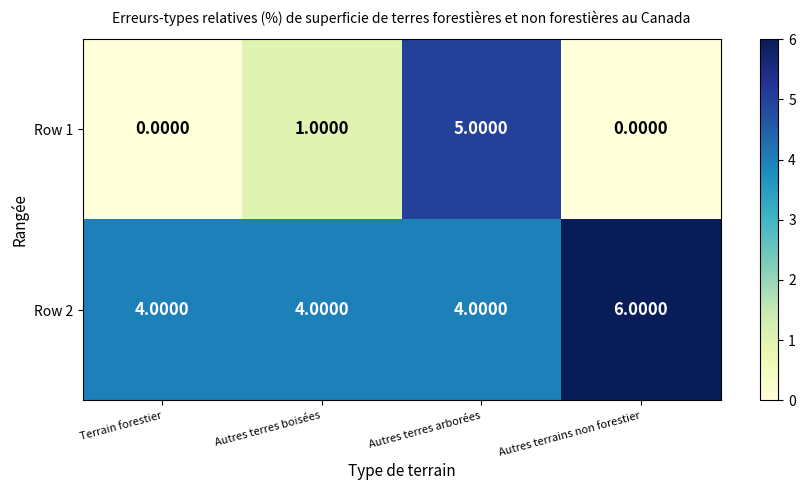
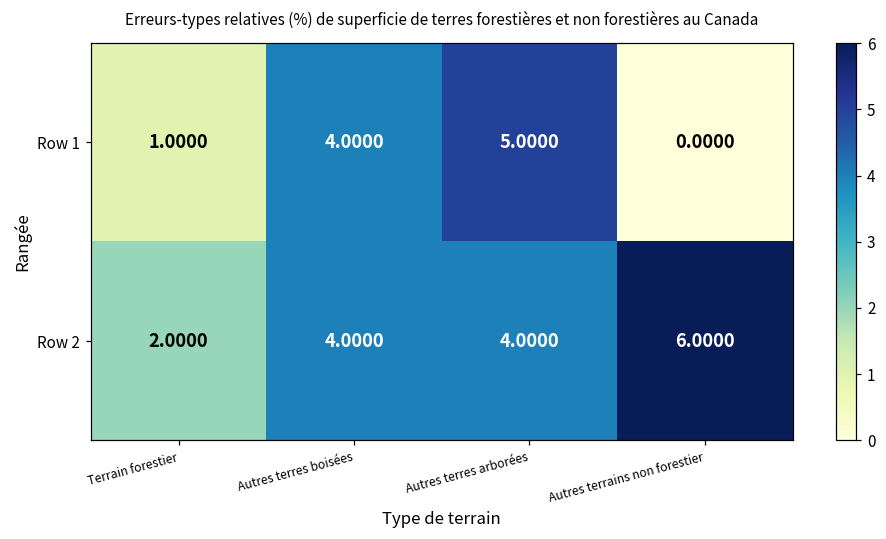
  {
    "Row 1": {
-     "Terrain forestier": 0.0000,
-     "Autres terres boisées": 1.0000,
+     "Terrain forestier": 1.0000,
+     "Autres terres boisées": 4.0000,
      "Autres terres arborées": 5.0000,
      "Autres terrains non forestier": 0.0000
    },
    "Row 2": {
-     "Terrain forestier": 4.0000,
+     "Terrain forestier": 2.0000,
      "Autres terres boisées": 4.0000,
      "Autres terres arborées": 4.0000,
      "Autres terrains non forestier": 6.0000
    }
  }
